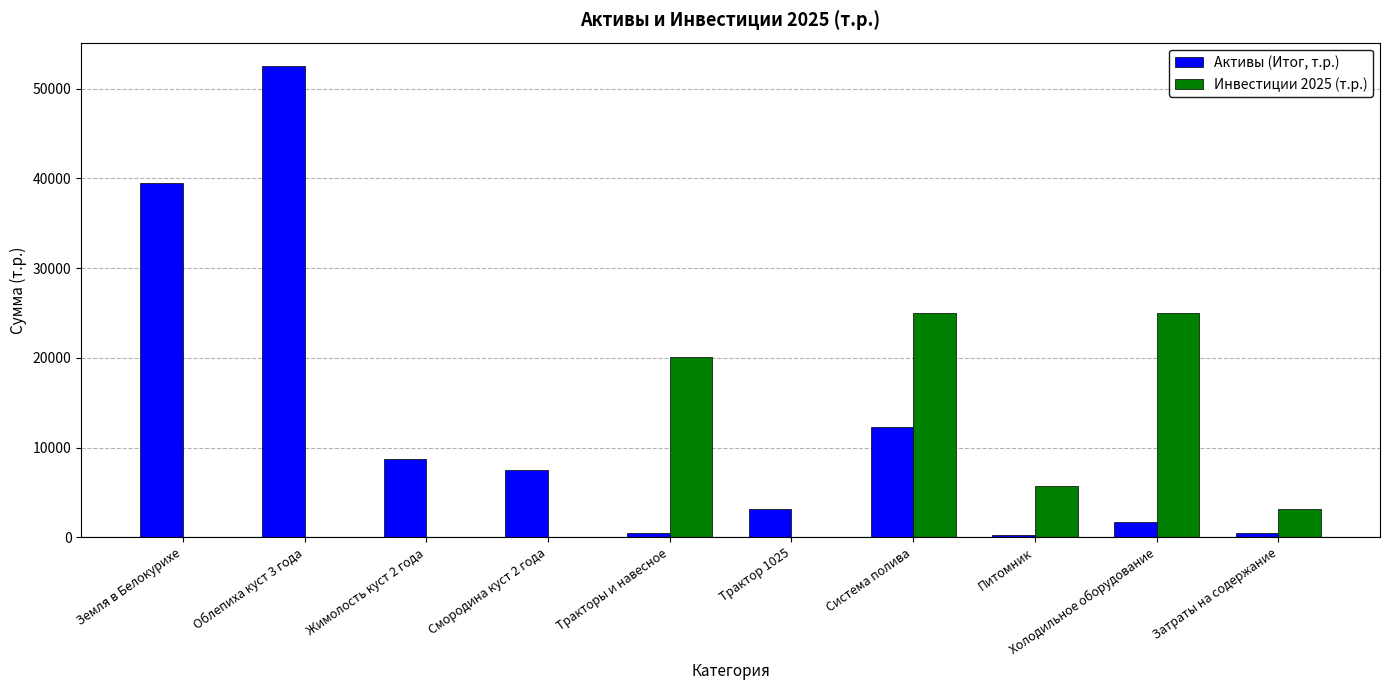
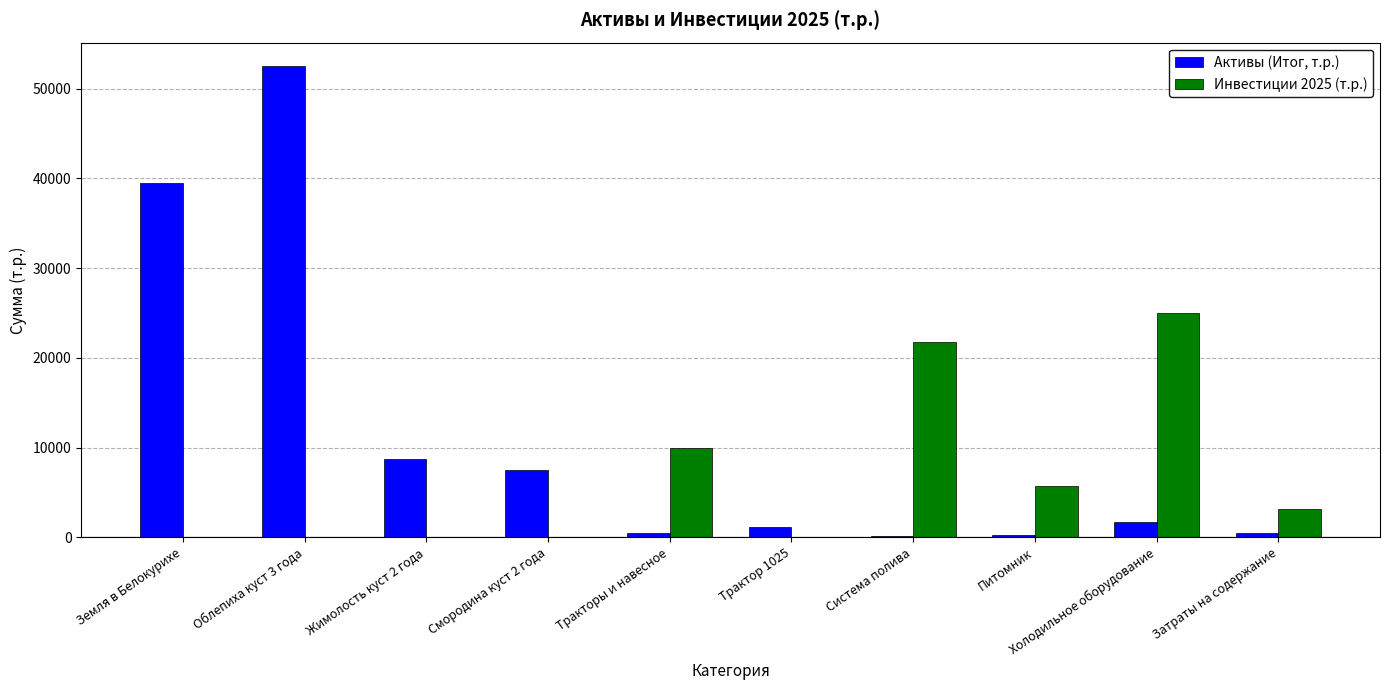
  {
    "Активы (Итог, т.р.)": {
      "Земля в Белокурихе": 40000,
      "Облепиха куст 3 года": 53000,
      "Жимолость куст 2 года": 9000,
      "Смородина куст 2 года": 8000,
      "Тракторы и навесное": 1000,
-     "Трактор 1025": 3000,
-     "Система полива": 12000,
+     "Трактор 1025": 1000,
+     "Система полива": 0,
      "Холодильное оборудование": 2000,
      "Затраты на содержание": 1000
    },
    "Инвестиции 2025 (т.р.)": {
      "Земля в Белокурихе": 0,
      "Облепиха куст 3 года": 0,
      "Жимолость куст 2 года": 0,
      "Смородина куст 2 года": 0,
-     "Тракторы и навесное": 20000,
+     "Тракторы и навесное": 10000,
      "Трактор 1025": 0,
-     "Система полива": 25000,
+     "Система полива": 22000,
      "Питомник": 6000,
      "Холодильное оборудование": 25000,
      "Затраты на содержание": 3000
    }
  }
